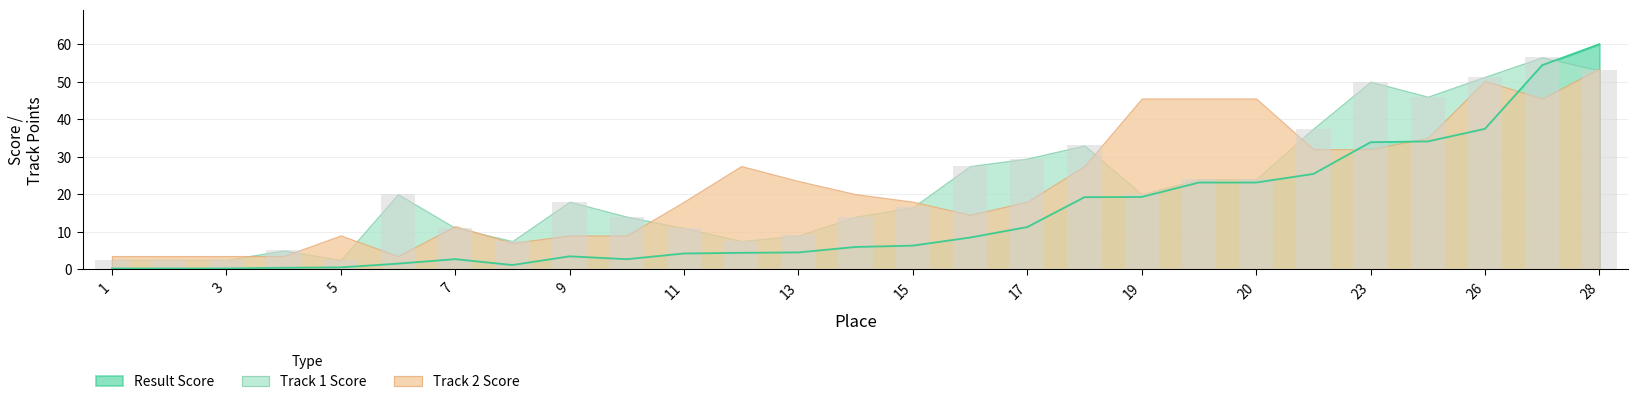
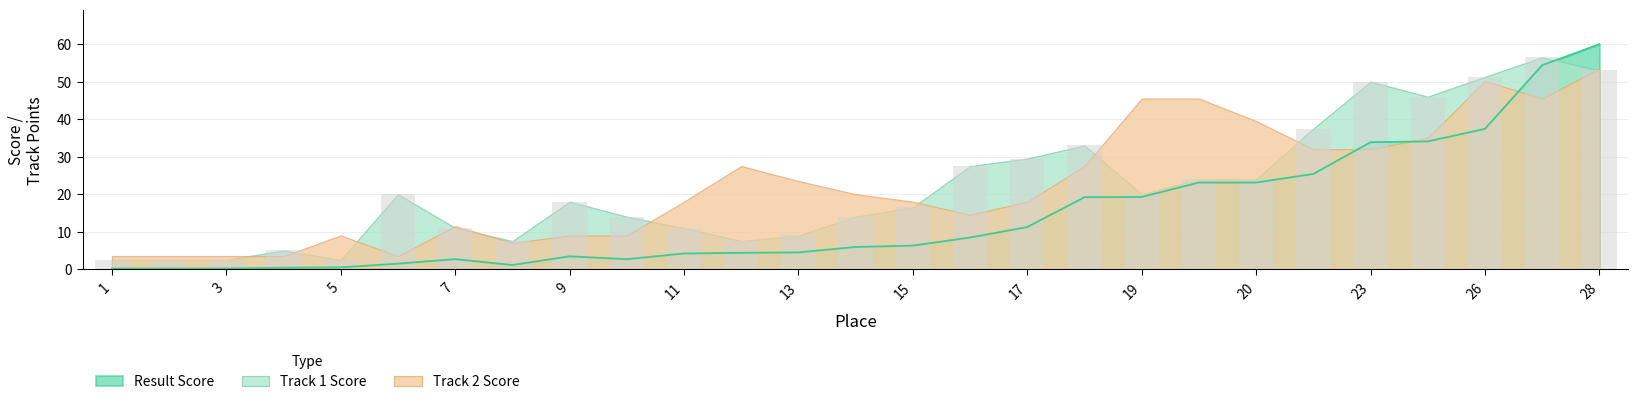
  {
    "Result Score": {
      "20": 23,
      "26": 37,
      "28": 60
    },
    "Track 1 Score": {
      "20": 24,
      "26": 51,
      "28": 53
    },
    "Track 2 Score": {
-     "20": 46,
+     "20": 40,
      "26": 50
    }
  }
